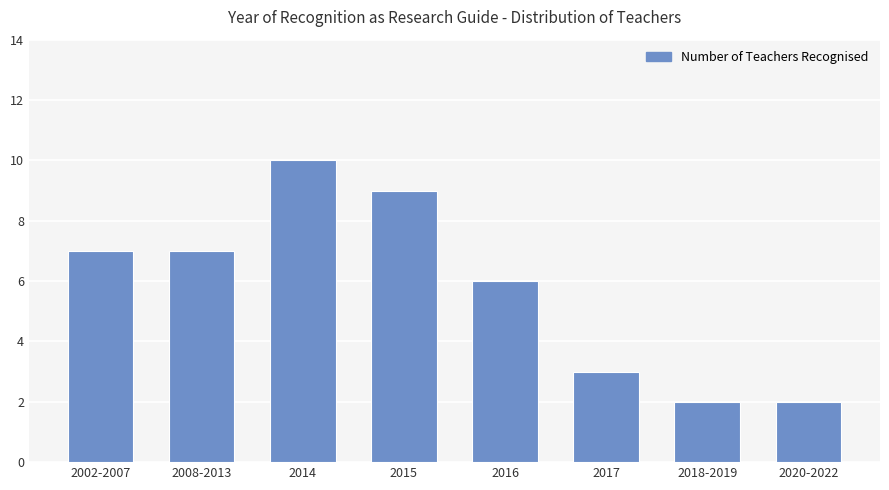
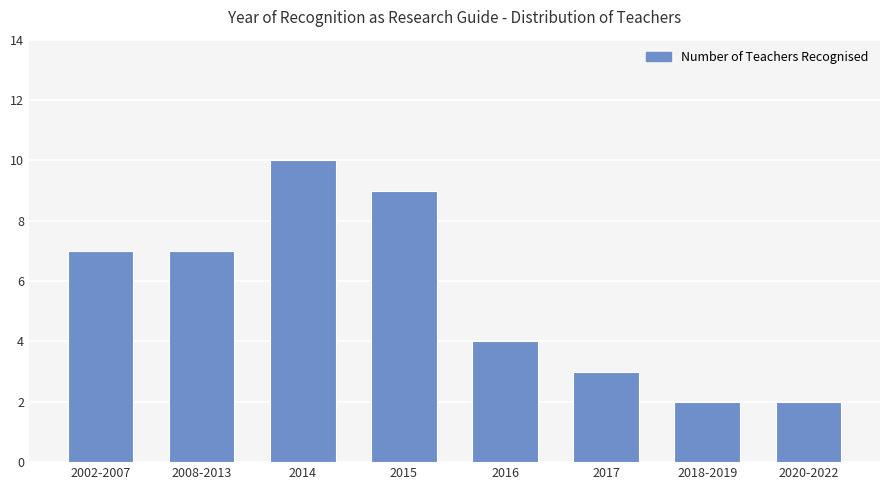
  {
    "2002-2007": 7,
    "2008-2013": 7,
    "2014": 10,
    "2015": 9,
-   "2016": 6,
+   "2016": 4,
    "2017": 3,
    "2018-2019": 2,
    "2020-2022": 2
  }
